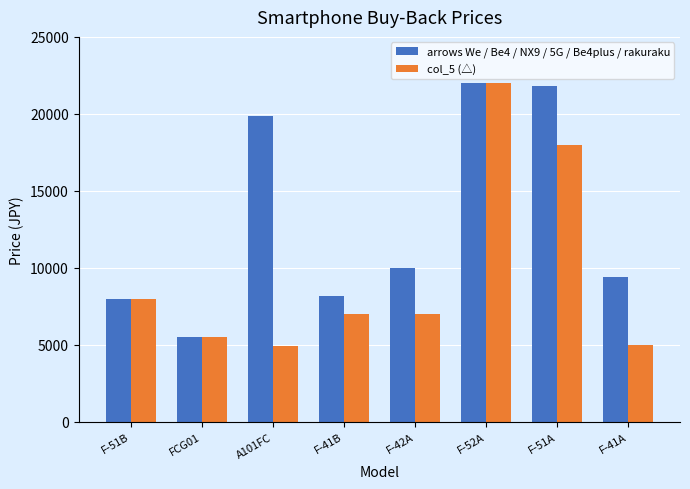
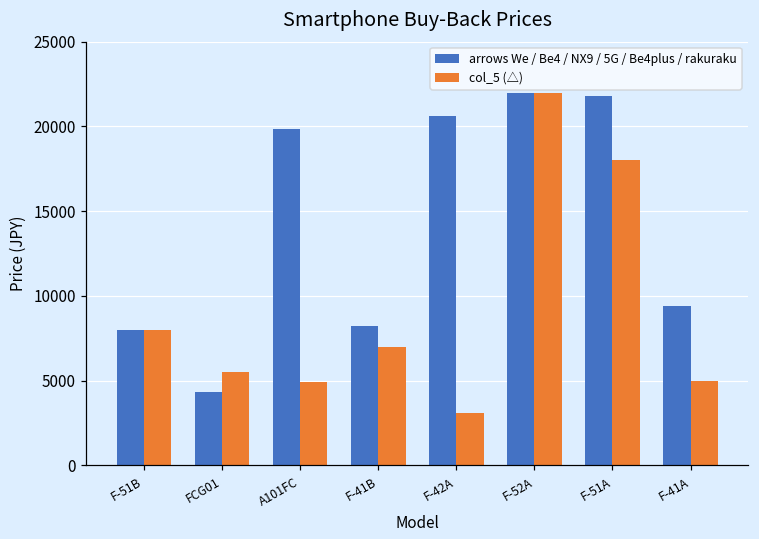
  {
    "arrows We / Be4 / NX9 / 5G / Be4plus / rakuraku": {
      "F-51B": 8000,
-     "FCG01": 5500,
+     "FCG01": 4400,
      "A101FC": 19900,
      "F-41B": 8200,
-     "F-42A": 10000,
+     "F-42A": 20600,
      "F-52A": 22000,
      "F-51A": 21800,
      "F-41A": 9400
    },
    "col_5 (△)": {
      "F-51B": 8000,
      "FCG01": 5500,
      "A101FC": 4900,
      "F-41B": 7000,
-     "F-42A": 7000,
+     "F-42A": 3100,
      "F-52A": 22000,
      "F-51A": 18000,
      "F-41A": 5000
    }
  }
